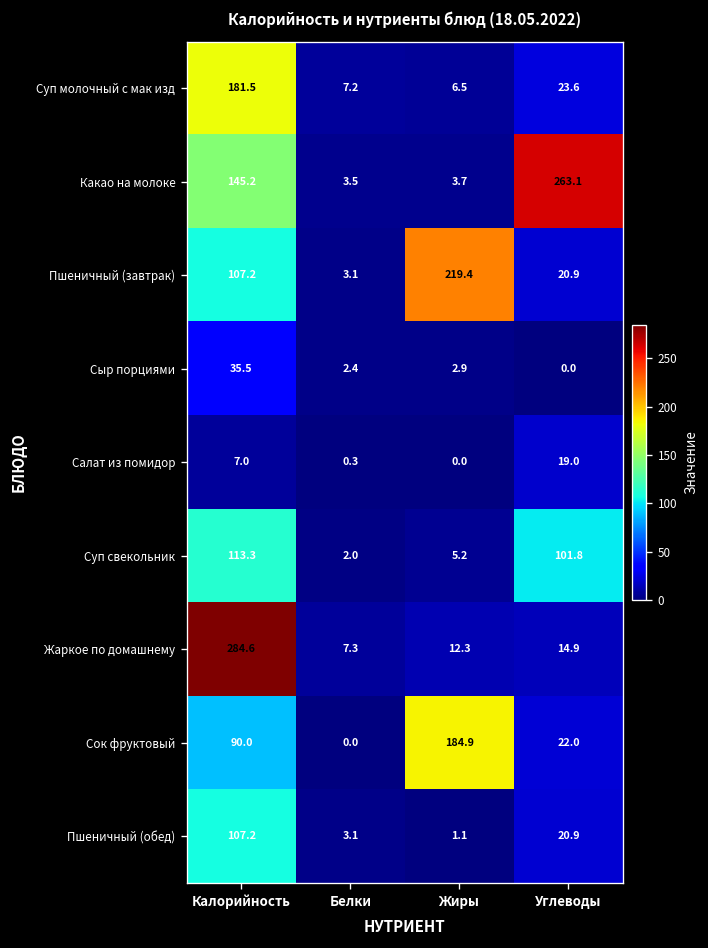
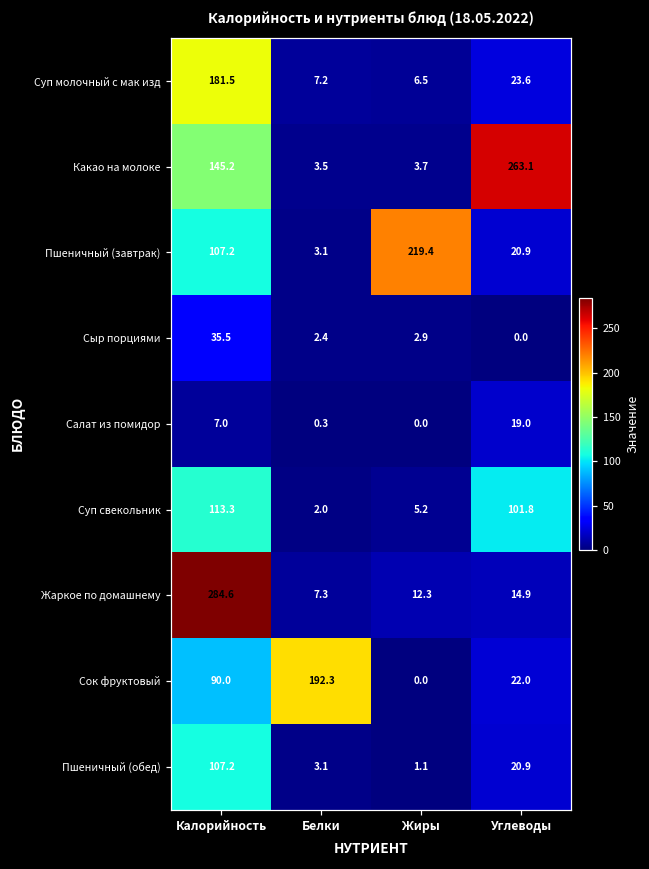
  {
    "Суп молочный с мак изд": {
      "Калорийность": 181.5,
      "Белки": 7.2,
      "Жиры": 6.5,
      "Углеводы": 23.6
    },
    "Какао на молоке": {
      "Калорийность": 145.2,
      "Белки": 3.5,
      "Жиры": 3.7,
      "Углеводы": 263.1
    },
    "Пшеничный (завтрак)": {
      "Калорийность": 107.2,
      "Белки": 3.1,
      "Жиры": 219.4,
      "Углеводы": 20.9
    },
    "Сыр порциями": {
      "Калорийность": 35.5,
      "Белки": 2.4,
      "Жиры": 2.9,
      "Углеводы": 0.0
    },
    "Салат из помидор": {
      "Калорийность": 7.0,
      "Белки": 0.3,
      "Жиры": 0.0,
      "Углеводы": 19.0
    },
    "Суп свекольник": {
      "Калорийность": 113.3,
      "Белки": 2.0,
      "Жиры": 5.2,
      "Углеводы": 101.8
    },
    "Жаркое по домашнему": {
      "Калорийность": 284.6,
      "Белки": 7.3,
      "Жиры": 12.3,
      "Углеводы": 14.9
    },
    "Сок фруктовый": {
      "Калорийность": 90.0,
-     "Белки": 0.0,
-     "Жиры": 184.9,
+     "Белки": 192.3,
+     "Жиры": 0.0,
      "Углеводы": 22.0
    },
    "Пшеничный (обед)": {
      "Калорийность": 107.2,
      "Белки": 3.1,
      "Жиры": 1.1,
      "Углеводы": 20.9
    }
  }
